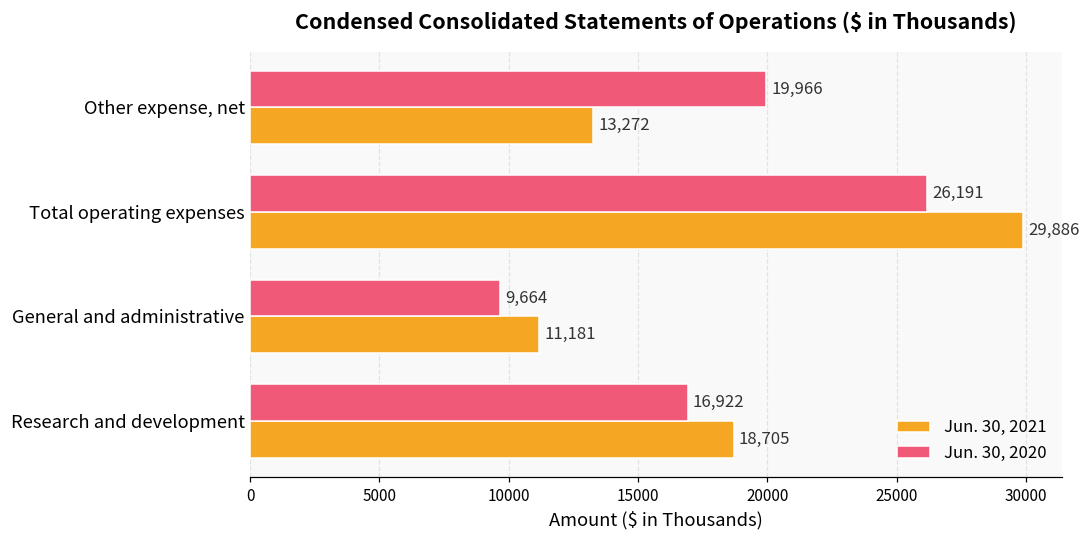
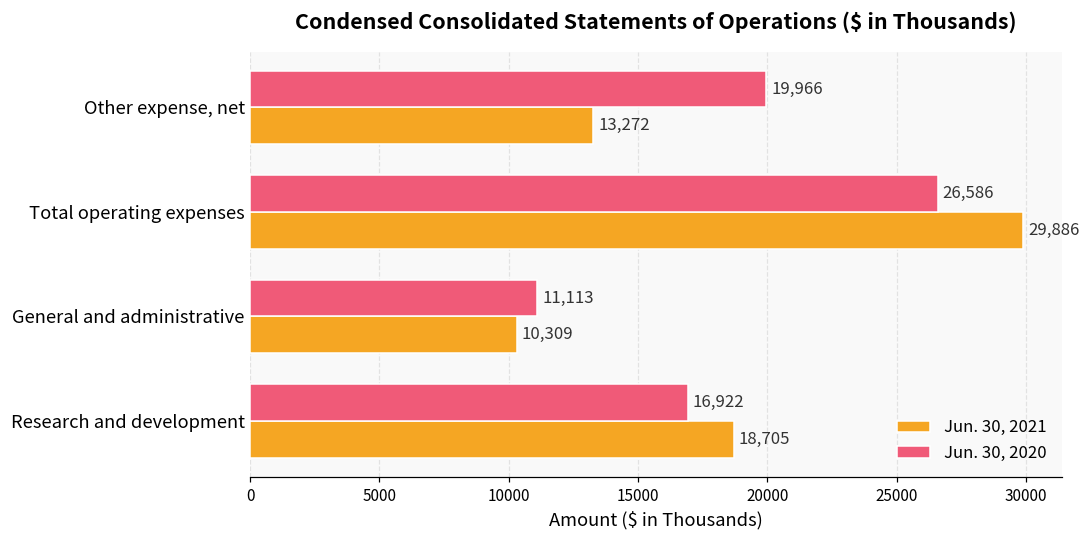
  {
    "Jun. 30, 2021": {
      "Other expense, net": "13,272",
      "Total operating expenses": "29,886",
-     "General and administrative": "11,181",
+     "General and administrative": "10,309",
      "Research and development": "18,705"
    },
    "Jun. 30, 2020": {
      "Other expense, net": "19,966",
-     "Total operating expenses": "26,191",
-     "General and administrative": "9,664",
+     "Total operating expenses": "26,586",
+     "General and administrative": "11,113",
      "Research and development": "16,922"
    }
  }
